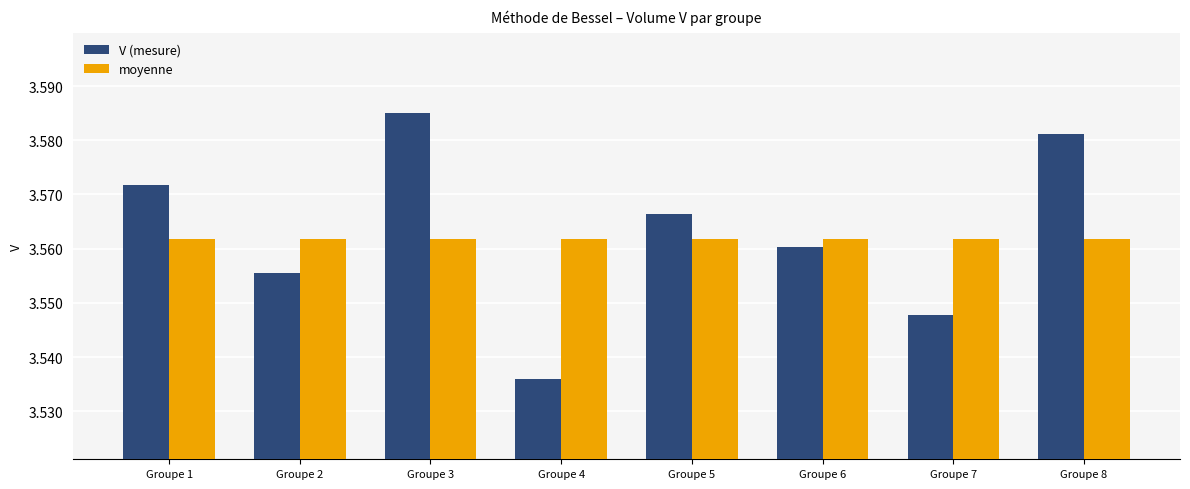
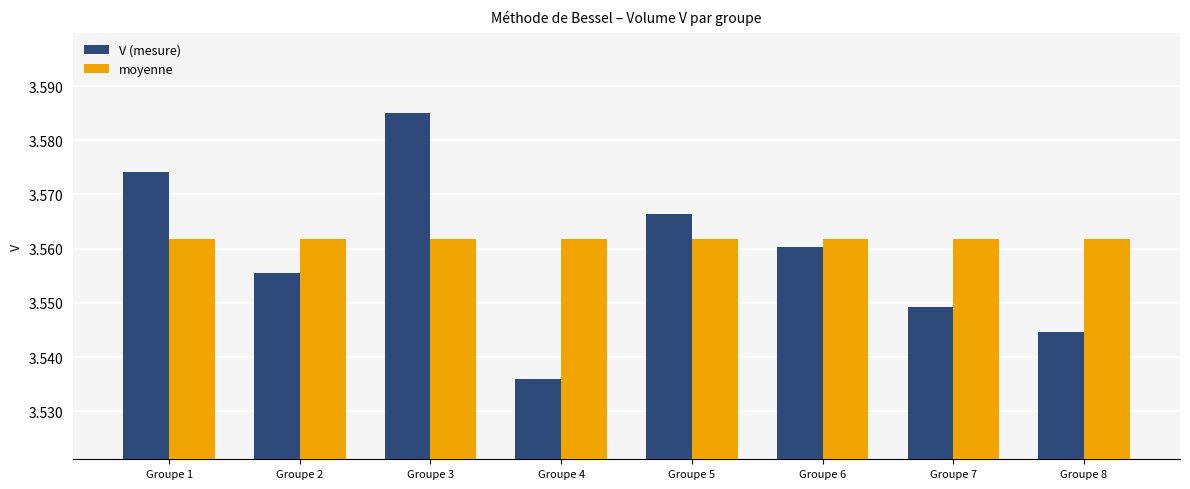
  {
    "V (mesure)": {
-     "Groupe 1": 3.572,
+     "Groupe 1": 3.574,
      "Groupe 2": 3.556,
      "Groupe 3": 3.585,
      "Groupe 4": 3.536,
      "Groupe 5": 3.566,
      "Groupe 6": 3.560,
-     "Groupe 7": 3.548,
-     "Groupe 8": 3.581
+     "Groupe 7": 3.549,
+     "Groupe 8": 3.545
    },
    "moyenne": {
      "Groupe 1": 3.562,
      "Groupe 2": 3.562,
      "Groupe 3": 3.562,
      "Groupe 4": 3.562,
      "Groupe 5": 3.562,
      "Groupe 6": 3.562,
      "Groupe 7": 3.562,
      "Groupe 8": 3.562
    }
  }
